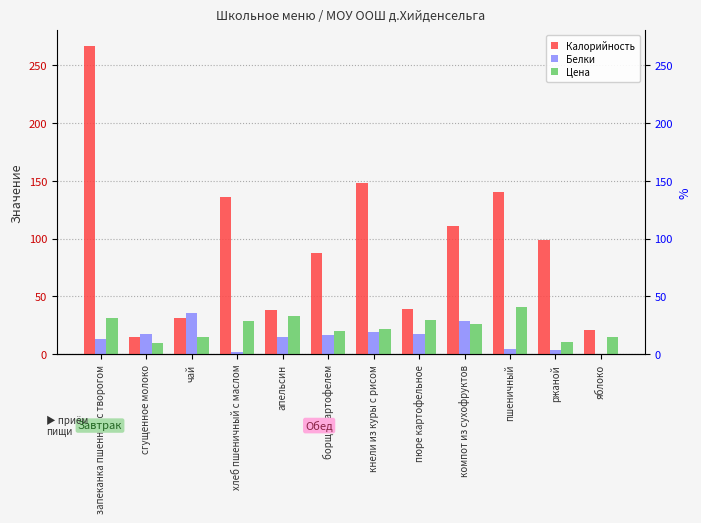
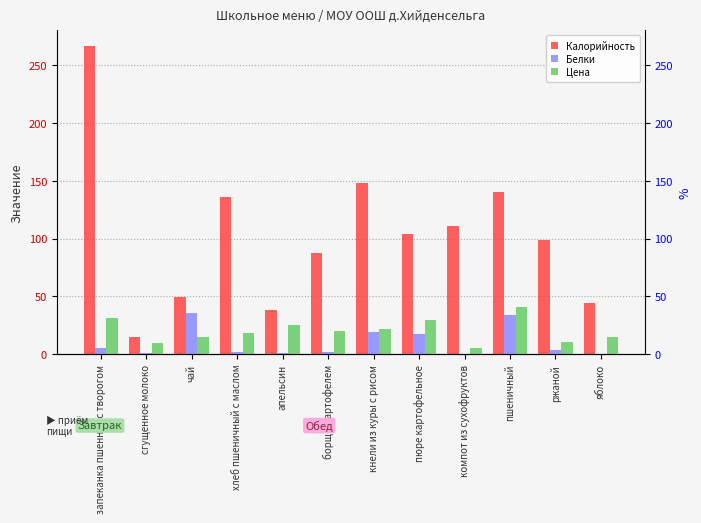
  {
    "Калорийность": {
      "запеканка пшенная с творогом": 267,
      "сгущенное молоко": 15,
-     "чай": 31,
+     "чай": 49,
      "хлеб пшеничный с маслом": 136,
      "апельсин": 38,
      "борщ с картофелем": 88,
      "кнели из куры с рисом": 148,
-     "пюре картофельное": 40,
+     "пюре картофельное": 104,
      "компот из сухофруктов": 111,
      "пшеничный": 141,
      "ржаной": 99,
-     "яблоко": 21
+     "яблоко": 45
    },
    "Белки": {
-     "запеканка пшенная с творогом": 13,
-     "сгущенное молоко": 18,
+     "запеканка пшенная с творогом": 5,
+     "сгущенное молоко": 1,
      "чай": 35,
      "хлеб пшеничный с маслом": 2,
-     "апельсин": 15,
-     "борщ с картофелем": 17,
+     "апельсин": 2,
+     "борщ с картофелем": 2,
      "кнели из куры с рисом": 20,
      "пюре картофельное": 17,
-     "компот из сухофруктов": 29,
-     "пшеничный": 5,
+     "компот из сухофруктов": 1,
+     "пшеничный": 34,
      "ржаной": 3
    },
    "Цена": {
      "запеканка пшенная с творогом": 31,
      "сгущенное молоко": 10,
      "чай": 15,
-     "хлеб пшеничный с маслом": 29,
-     "апельсин": 33,
+     "хлеб пшеничный с маслом": 18,
+     "апельсин": 25,
      "борщ с картофелем": 20,
      "кнели из куры с рисом": 22,
      "пюре картофельное": 30,
-     "компот из сухофруктов": 26,
+     "компот из сухофруктов": 5,
      "пшеничный": 41,
      "ржаной": 11,
      "яблоко": 15
    }
  }
